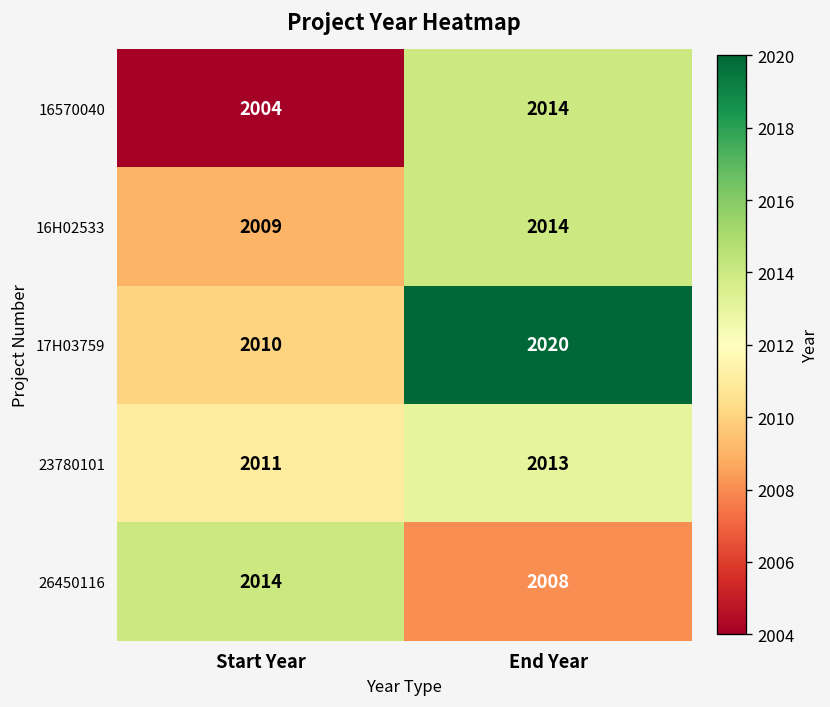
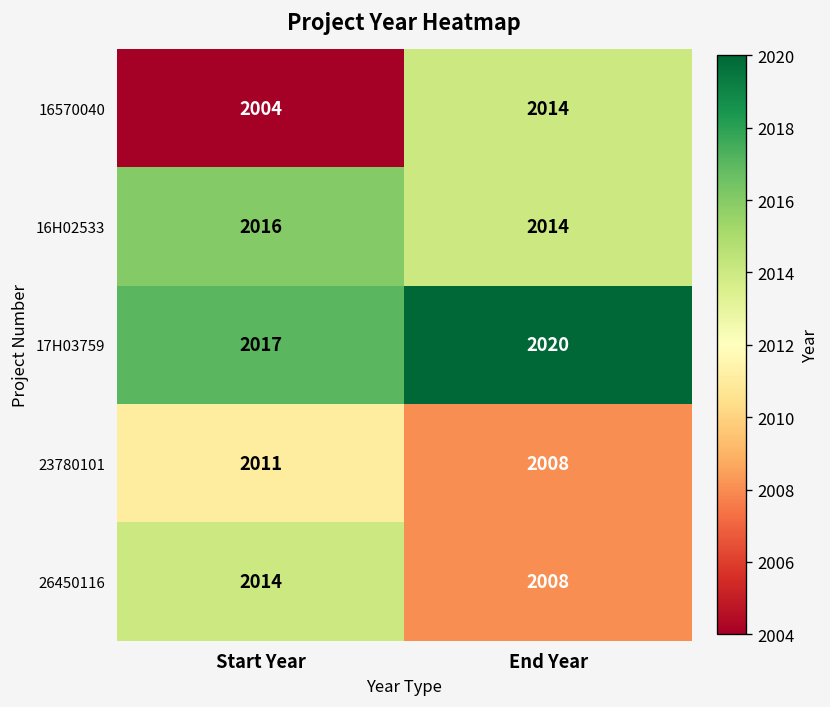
  {
    "16570040": {
      "Start Year": 2004,
      "End Year": 2014
    },
    "16H02533": {
-     "Start Year": 2009,
+     "Start Year": 2016,
      "End Year": 2014
    },
    "17H03759": {
-     "Start Year": 2010,
+     "Start Year": 2017,
      "End Year": 2020
    },
    "23780101": {
      "Start Year": 2011,
-     "End Year": 2013
+     "End Year": 2008
    },
    "26450116": {
      "Start Year": 2014,
      "End Year": 2008
    }
  }
